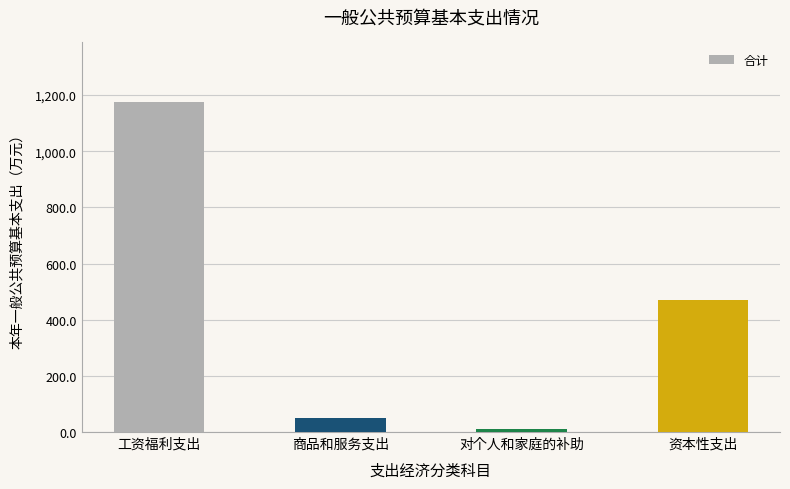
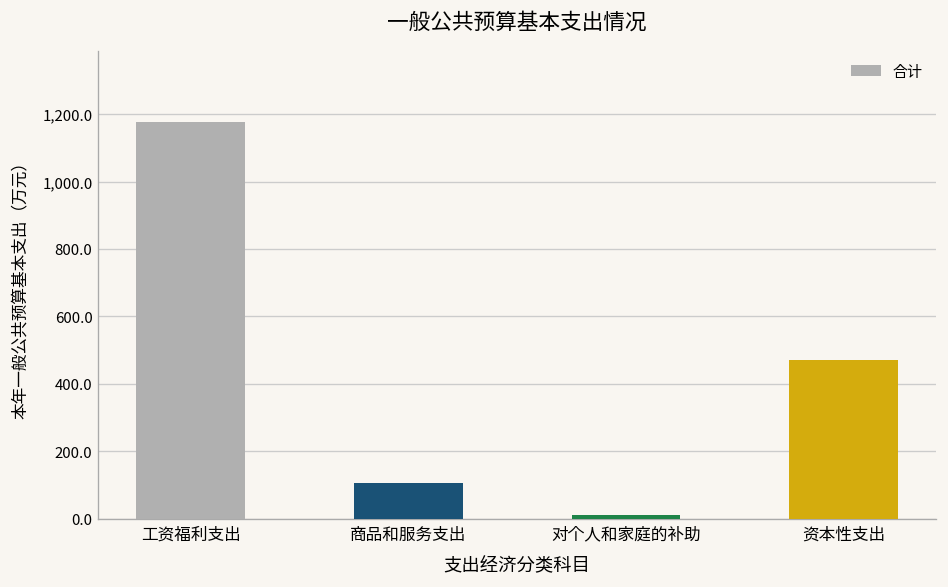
  {
    "工资福利支出": "1,180",
-   "商品和服务支出": "50",
+   "商品和服务支出": "100",
    "对个人和家庭的补助": "10",
    "资本性支出": "470"
  }
